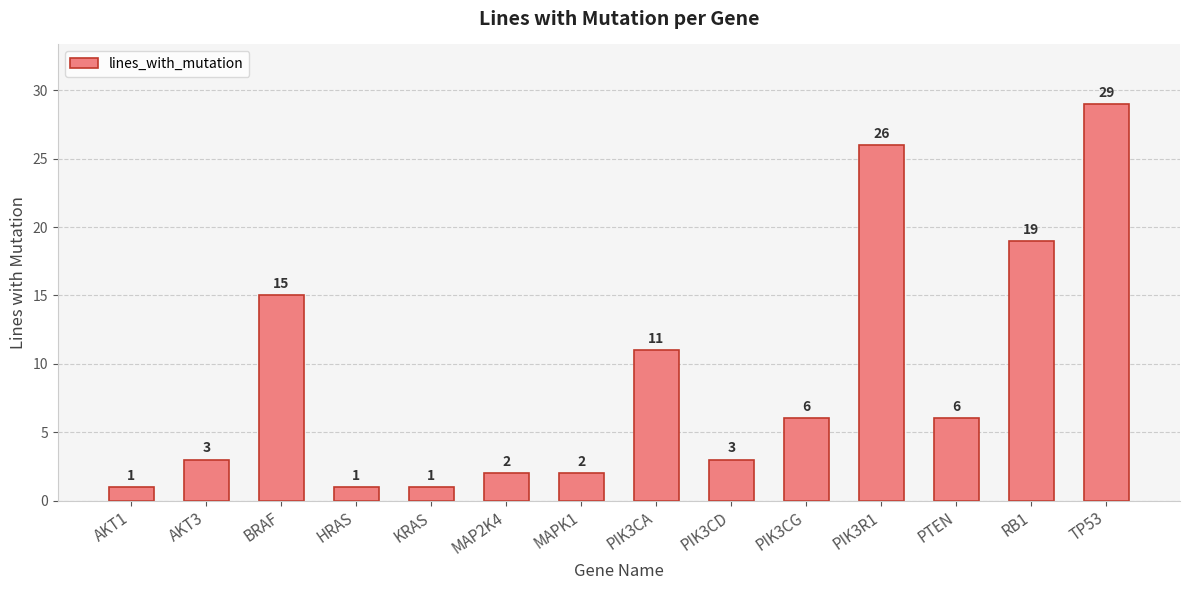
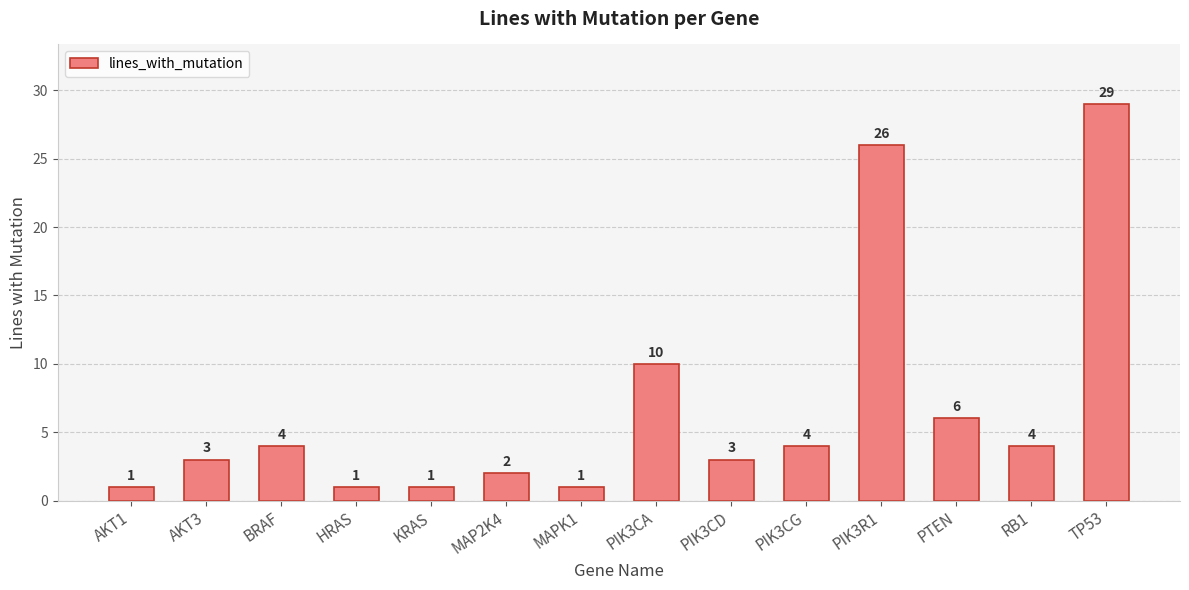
  {
    "AKT1": 1,
    "AKT3": 3,
-   "BRAF": 15,
+   "BRAF": 4,
    "HRAS": 1,
    "KRAS": 1,
    "MAP2K4": 2,
-   "MAPK1": 2,
-   "PIK3CA": 11,
+   "MAPK1": 1,
+   "PIK3CA": 10,
    "PIK3CD": 3,
-   "PIK3CG": 6,
+   "PIK3CG": 4,
    "PIK3R1": 26,
    "PTEN": 6,
-   "RB1": 19,
+   "RB1": 4,
    "TP53": 29
  }
